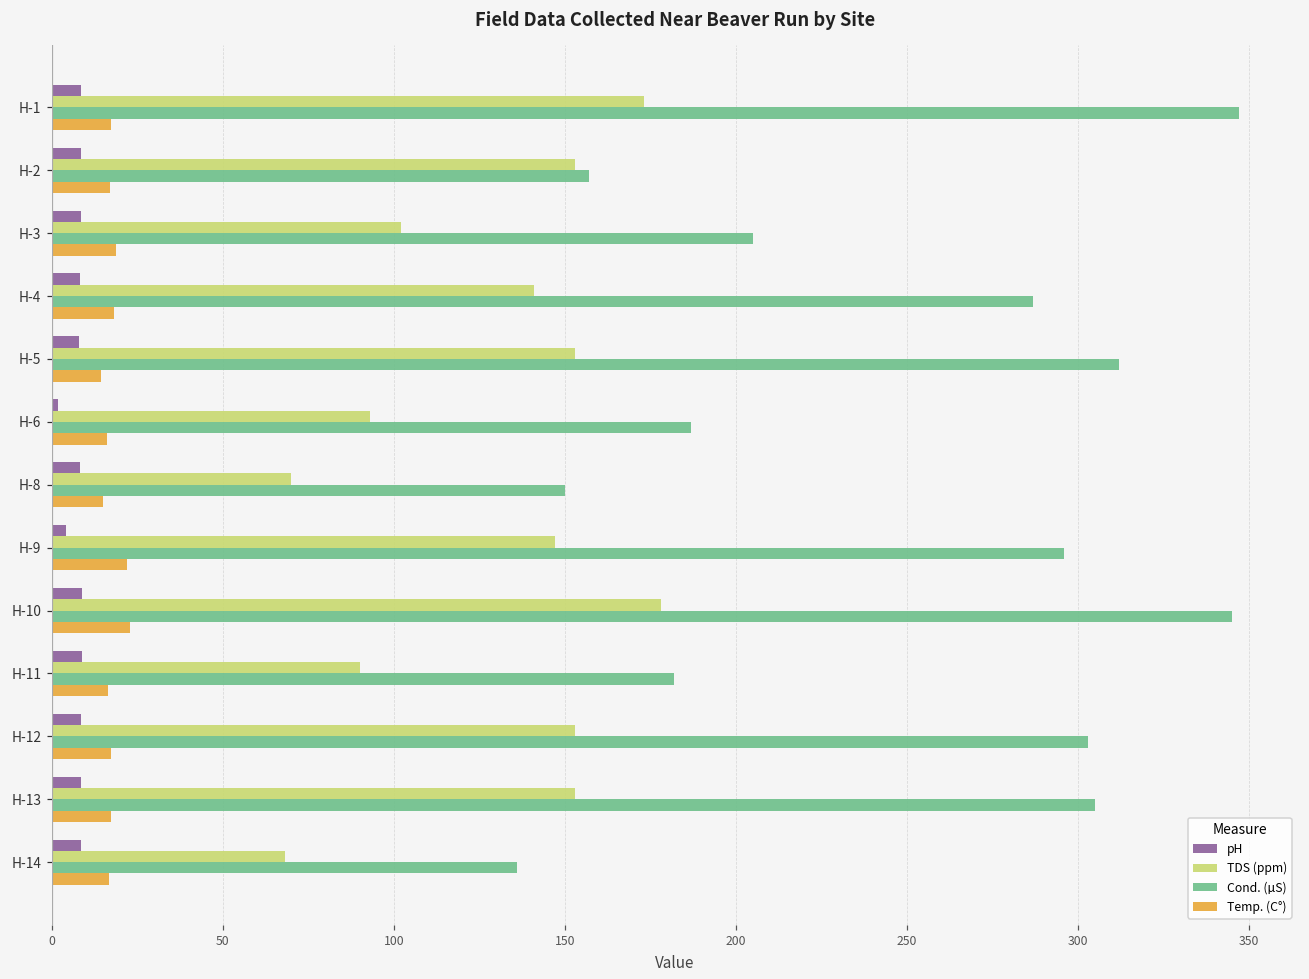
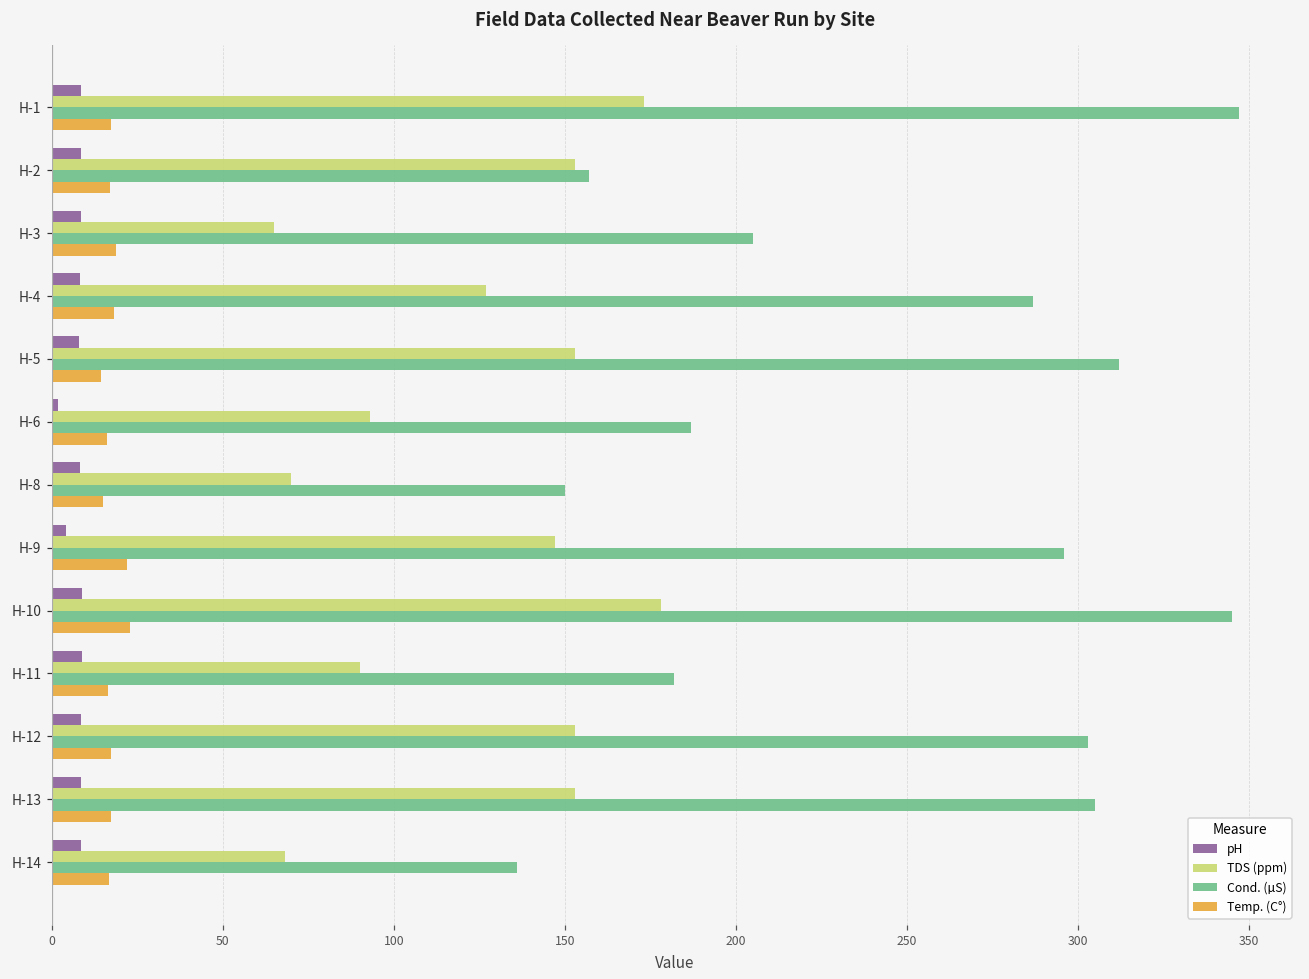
  {
    "pH": {
      "H-1": 8,
      "H-2": 8,
      "H-3": 9,
      "H-4": 8,
      "H-5": 8,
      "H-6": 2,
      "H-8": 8,
      "H-9": 4,
      "H-10": 9,
      "H-11": 9,
      "H-12": 8,
      "H-13": 8,
      "H-14": 8
    },
    "TDS (ppm)": {
      "H-1": 173,
      "H-2": 153,
-     "H-3": 102,
-     "H-4": 141,
+     "H-3": 65,
+     "H-4": 127,
      "H-5": 153,
      "H-6": 93,
      "H-8": 70,
      "H-9": 147,
      "H-10": 178,
      "H-11": 90,
      "H-12": 153,
      "H-13": 153,
      "H-14": 68
    },
    "Cond. (µS)": {
      "H-1": 347,
      "H-2": 157,
      "H-3": 205,
      "H-4": 287,
      "H-5": 312,
      "H-6": 187,
      "H-8": 150,
      "H-9": 296,
      "H-10": 345,
      "H-11": 182,
      "H-12": 303,
      "H-13": 305,
      "H-14": 136
    },
    "Temp. (C°)": {
      "H-1": 17,
      "H-2": 17,
      "H-3": 19,
      "H-4": 18,
      "H-5": 14,
      "H-6": 16,
      "H-8": 15,
      "H-9": 22,
      "H-10": 23,
      "H-11": 17,
      "H-12": 17,
      "H-13": 17,
      "H-14": 17
    }
  }
